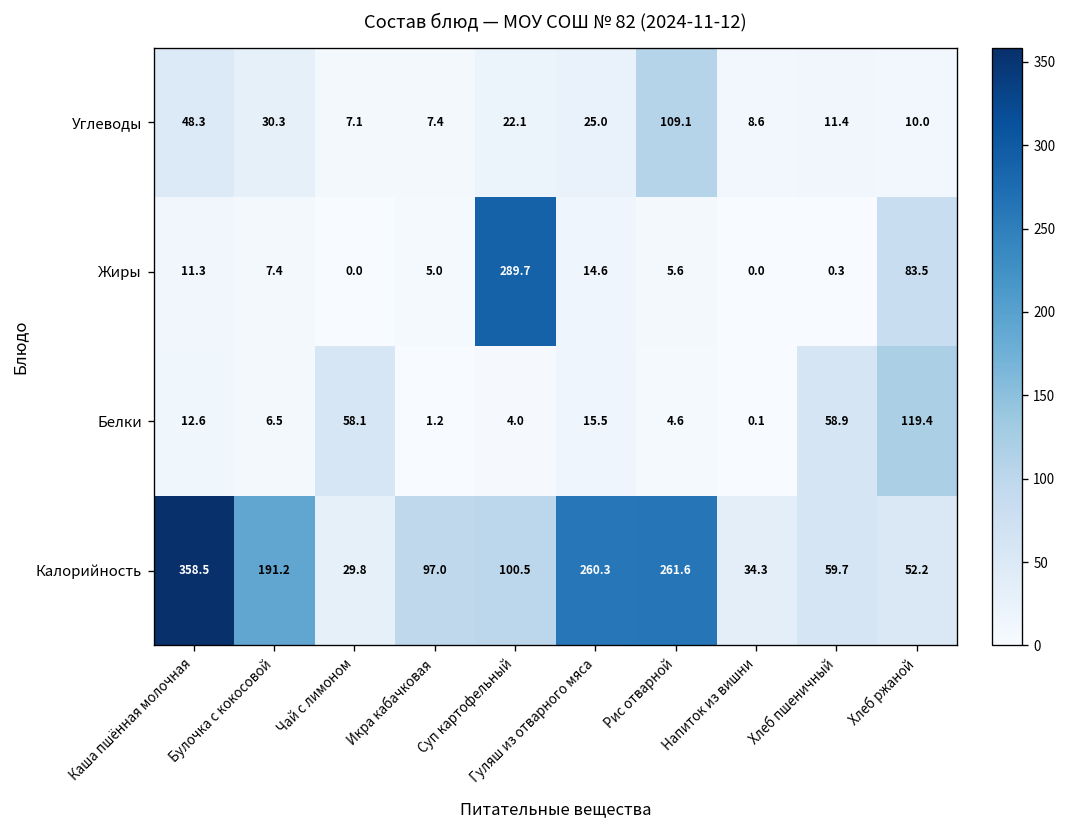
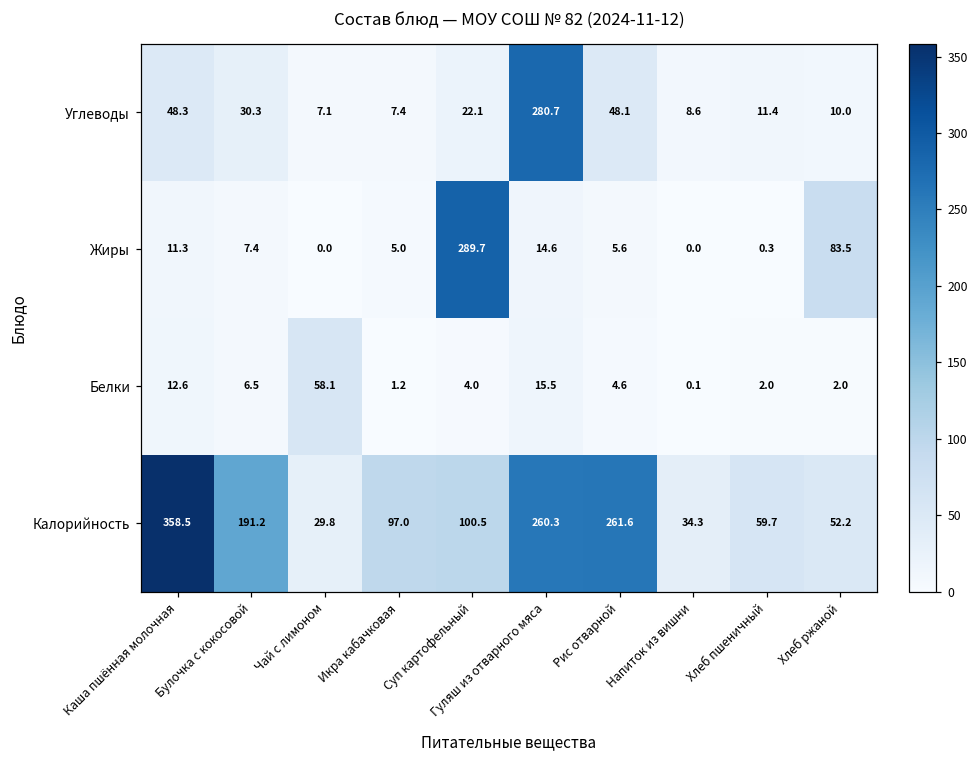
  {
    "Углеводы": {
      "Каша пшённая молочная": 48.3,
      "Булочка с кокосовой": 30.3,
      "Чай с лимоном": 7.1,
      "Икра кабачковая": 7.4,
      "Суп картофельный": 22.1,
-     "Гуляш из отварного мяса": 25.0,
-     "Рис отварной": 109.1,
+     "Гуляш из отварного мяса": 280.7,
+     "Рис отварной": 48.1,
      "Напиток из вишни": 8.6,
      "Хлеб пшеничный": 11.4,
      "Хлеб ржаной": 10.0
    },
    "Жиры": {
      "Каша пшённая молочная": 11.3,
      "Булочка с кокосовой": 7.4,
      "Чай с лимоном": 0.0,
      "Икра кабачковая": 5.0,
      "Суп картофельный": 289.7,
      "Гуляш из отварного мяса": 14.6,
      "Рис отварной": 5.6,
      "Напиток из вишни": 0.0,
      "Хлеб пшеничный": 0.3,
      "Хлеб ржаной": 83.5
    },
    "Белки": {
      "Каша пшённая молочная": 12.6,
      "Булочка с кокосовой": 6.5,
      "Чай с лимоном": 58.1,
      "Икра кабачковая": 1.2,
      "Суп картофельный": 4.0,
      "Гуляш из отварного мяса": 15.5,
      "Рис отварной": 4.6,
      "Напиток из вишни": 0.1,
-     "Хлеб пшеничный": 58.9,
-     "Хлеб ржаной": 119.4
+     "Хлеб пшеничный": 2.0,
+     "Хлеб ржаной": 2.0
    },
    "Калорийность": {
      "Каша пшённая молочная": 358.5,
      "Булочка с кокосовой": 191.2,
      "Чай с лимоном": 29.8,
      "Икра кабачковая": 97.0,
      "Суп картофельный": 100.5,
      "Гуляш из отварного мяса": 260.3,
      "Рис отварной": 261.6,
      "Напиток из вишни": 34.3,
      "Хлеб пшеничный": 59.7,
      "Хлеб ржаной": 52.2
    }
  }
